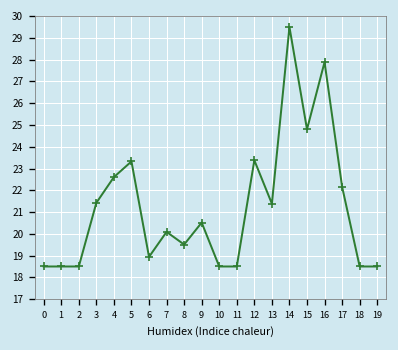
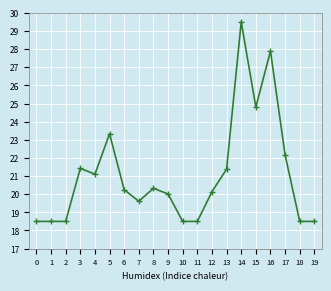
  {
    "0": 18.5,
    "1": 18.5,
    "2": 18.5,
    "3": 21.4,
-   "4": 22.6,
+   "4": 21.1,
    "5": 23.3,
-   "6": 18.9,
-   "7": 20.1,
-   "8": 19.5,
-   "9": 20.5,
+   "6": 20.2,
+   "7": 19.6,
+   "8": 20.3,
+   "9": 20.0,
    "10": 18.5,
    "11": 18.5,
-   "12": 23.4,
+   "12": 20.1,
    "13": 21.4,
    "14": 29.5,
    "15": 24.8,
    "16": 27.9,
    "17": 22.2,
    "18": 18.5,
    "19": 18.5
  }
